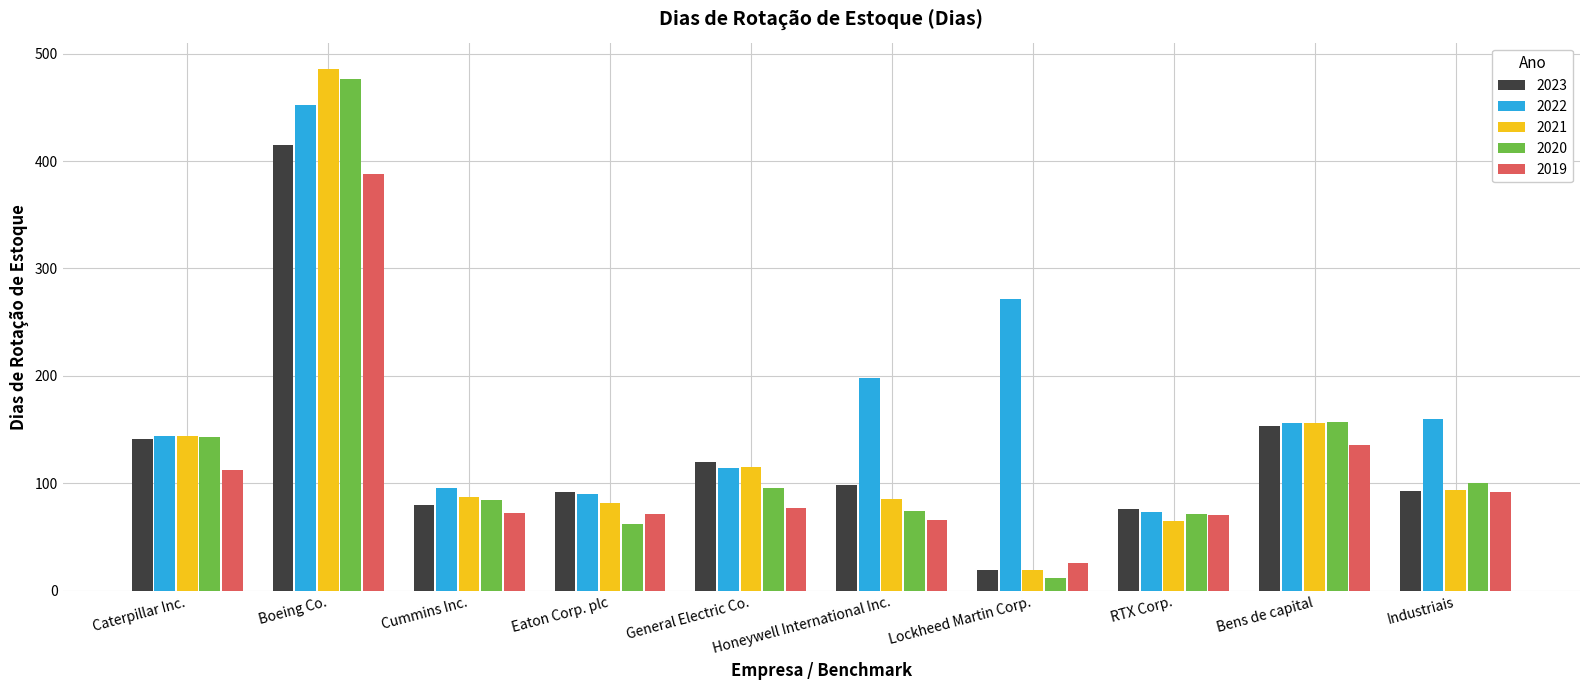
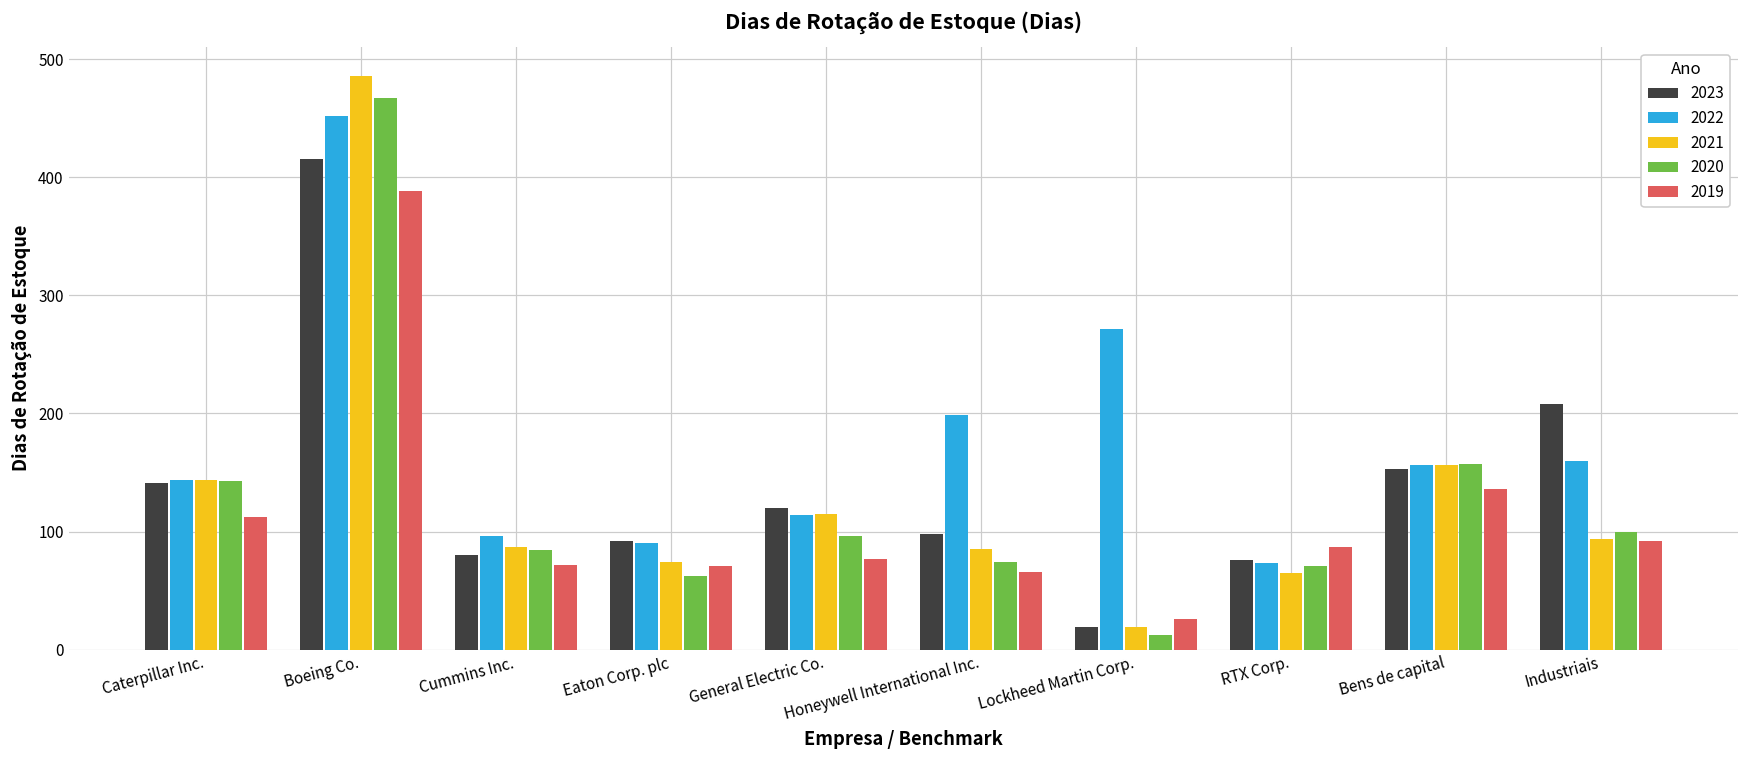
  {
    "2023": {
      "Caterpillar Inc.": 141,
      "Boeing Co.": 415,
      "Cummins Inc.": 80,
      "Eaton Corp. plc": 92,
      "General Electric Co.": 120,
      "Honeywell International Inc.": 98,
      "Lockheed Martin Corp.": 19,
      "RTX Corp.": 76,
      "Bens de capital": 153,
-     "Industriais": 93
+     "Industriais": 208
    },
    "2022": {
      "Caterpillar Inc.": 144,
      "Boeing Co.": 452,
      "Cummins Inc.": 96,
      "Eaton Corp. plc": 90,
      "General Electric Co.": 114,
      "Honeywell International Inc.": 198,
      "Lockheed Martin Corp.": 271,
      "RTX Corp.": 73,
      "Bens de capital": 156,
      "Industriais": 160
    },
    "2021": {
      "Caterpillar Inc.": 144,
      "Boeing Co.": 486,
      "Cummins Inc.": 87,
-     "Eaton Corp. plc": 82,
+     "Eaton Corp. plc": 74,
      "General Electric Co.": 115,
      "Honeywell International Inc.": 85,
      "Lockheed Martin Corp.": 19,
      "RTX Corp.": 65,
      "Bens de capital": 156,
      "Industriais": 94
    },
    "2020": {
      "Caterpillar Inc.": 143,
-     "Boeing Co.": 476,
+     "Boeing Co.": 467,
      "Cummins Inc.": 84,
      "Eaton Corp. plc": 62,
      "General Electric Co.": 96,
      "Honeywell International Inc.": 74,
      "Lockheed Martin Corp.": 12,
      "RTX Corp.": 71,
      "Bens de capital": 157,
      "Industriais": 100
    },
    "2019": {
      "Caterpillar Inc.": 112,
      "Boeing Co.": 388,
      "Cummins Inc.": 72,
      "Eaton Corp. plc": 71,
      "General Electric Co.": 77,
      "Honeywell International Inc.": 66,
      "Lockheed Martin Corp.": 26,
-     "RTX Corp.": 70,
+     "RTX Corp.": 87,
      "Bens de capital": 136,
      "Industriais": 92
    }
  }
